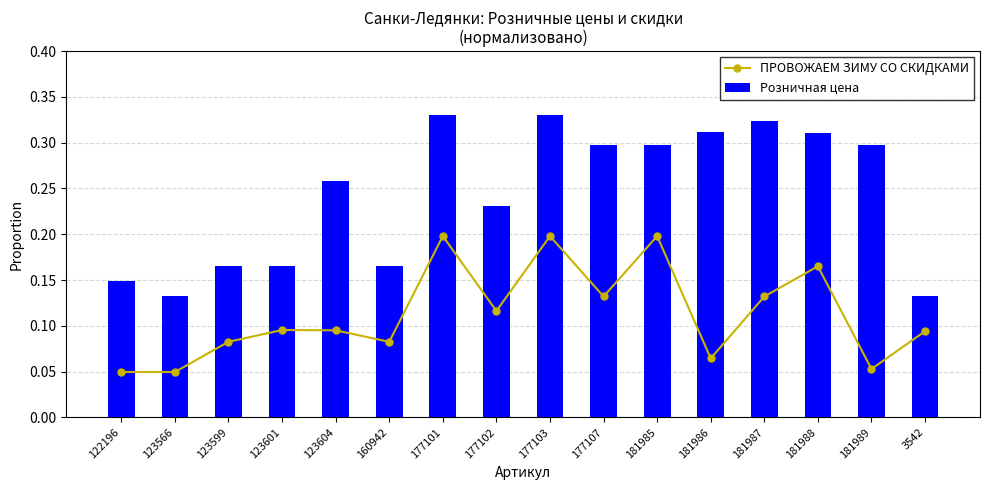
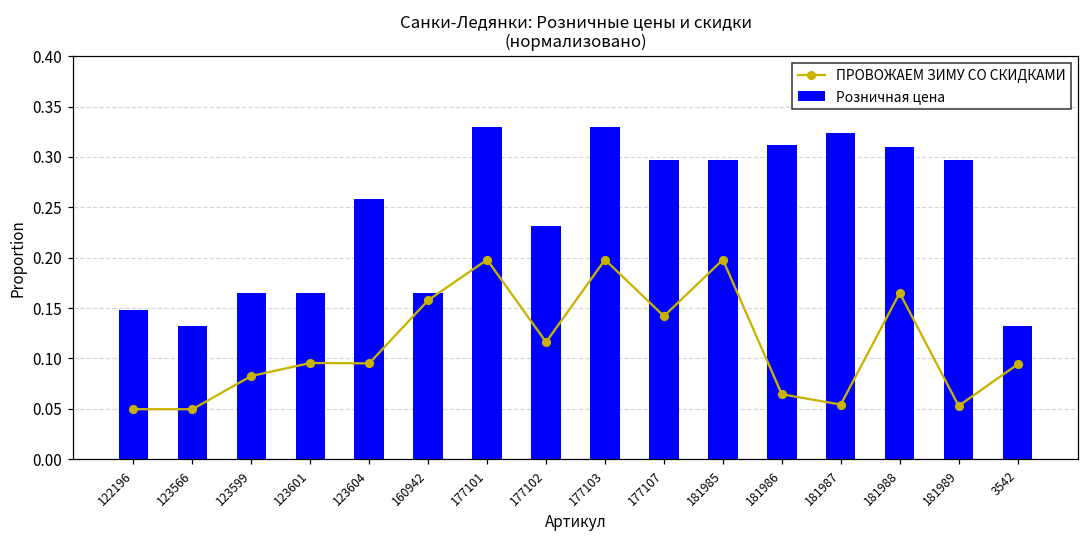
  {
    "ПРОВОЖАЕМ ЗИМУ СО СКИДКАМИ": {
      "122196": 0.05,
      "123566": 0.05,
      "123599": 0.08,
      "123601": 0.10,
      "123604": 0.10,
-     "160942": 0.08,
+     "160942": 0.16,
      "177101": 0.20,
      "177102": 0.12,
      "177103": 0.20,
-     "177107": 0.13,
+     "177107": 0.14,
      "181985": 0.20,
      "181986": 0.06,
-     "181987": 0.13,
+     "181987": 0.05,
      "181988": 0.17,
      "181989": 0.05,
      "3542": 0.09
    },
    "Розничная цена": {
      "122196": 0.15,
      "123566": 0.13,
      "123599": 0.17,
      "123601": 0.17,
      "123604": 0.26,
      "160942": 0.17,
      "177101": 0.33,
      "177102": 0.23,
      "177103": 0.33,
      "177107": 0.30,
      "181985": 0.30,
      "181986": 0.31,
      "181987": 0.32,
      "181988": 0.31,
      "181989": 0.30,
      "3542": 0.13
    }
  }
